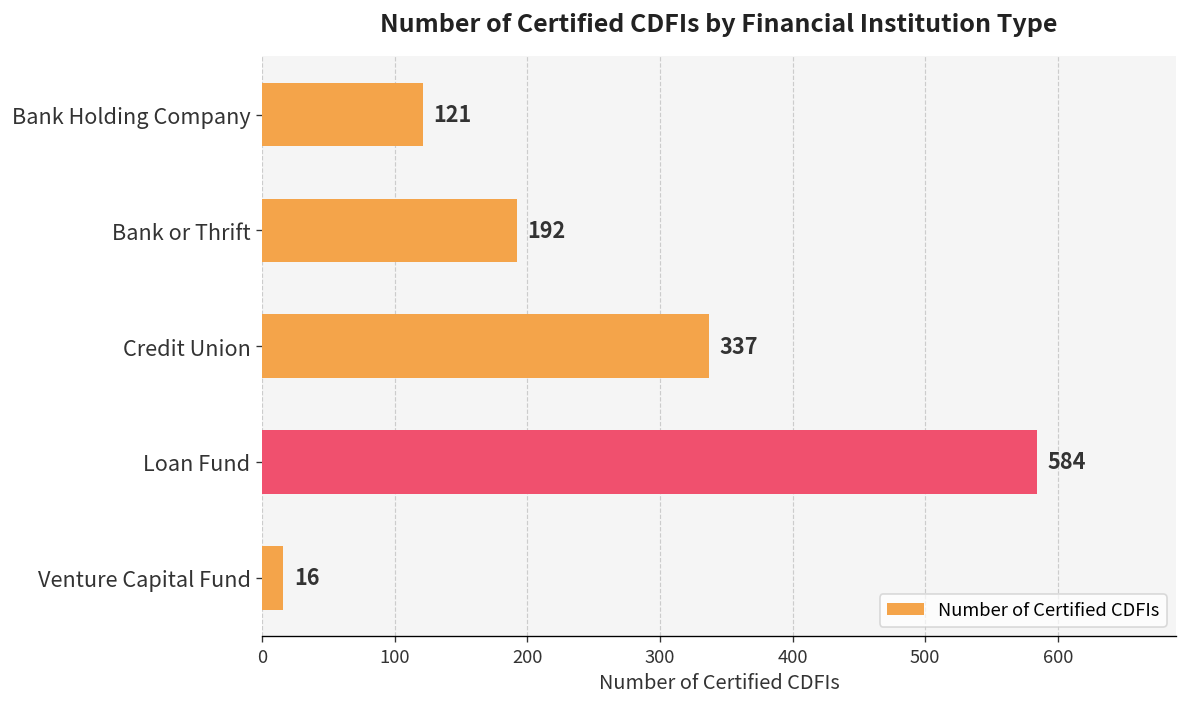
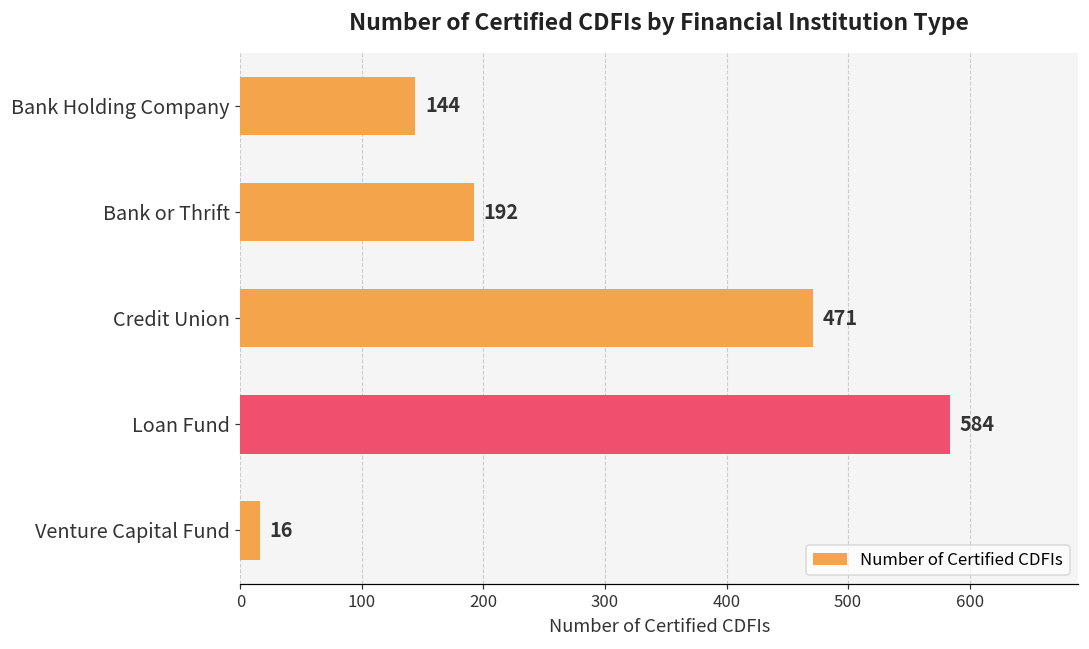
  {
-   "Bank Holding Company": 121,
+   "Bank Holding Company": 144,
    "Bank or Thrift": 192,
-   "Credit Union": 337,
+   "Credit Union": 471,
    "Loan Fund": 584,
    "Venture Capital Fund": 16
  }
